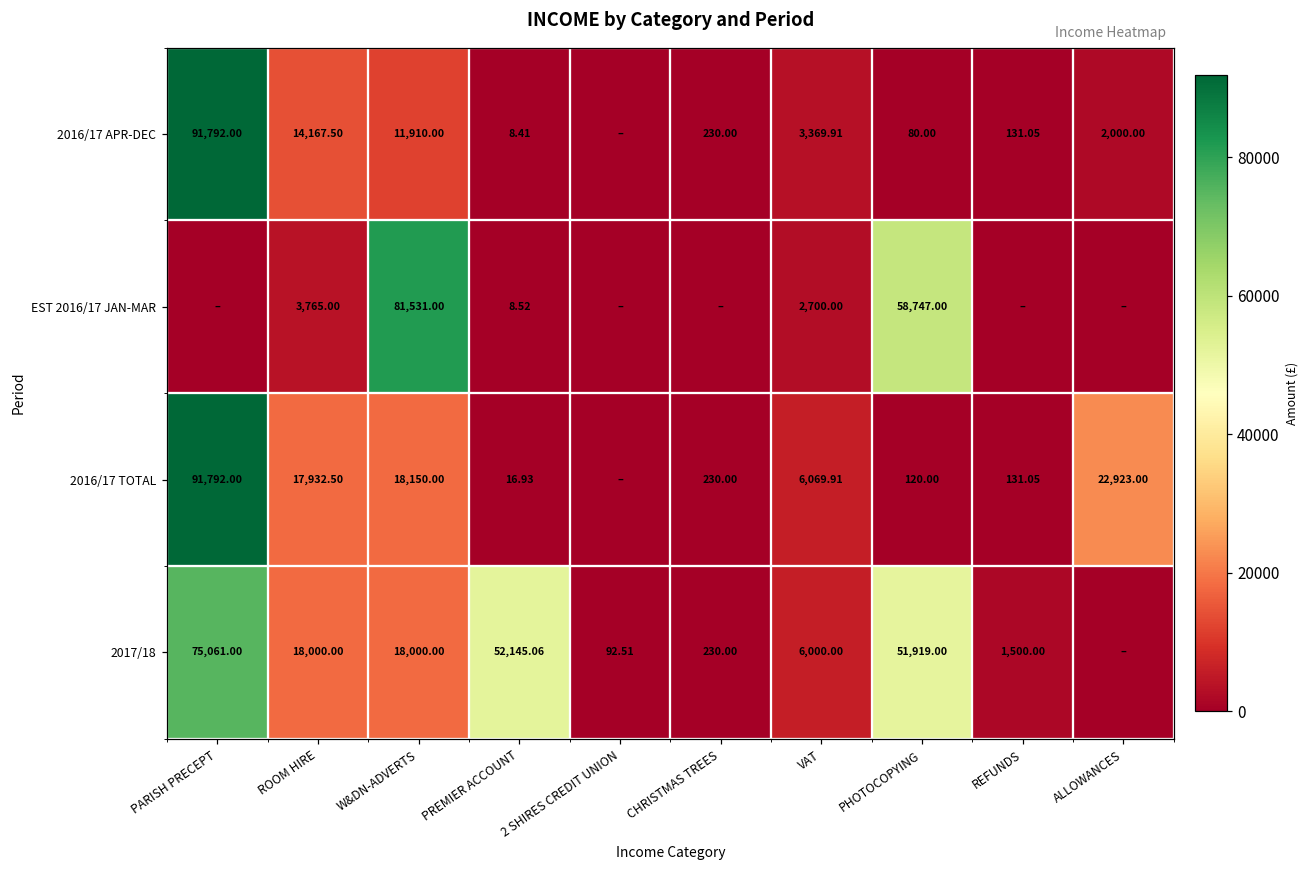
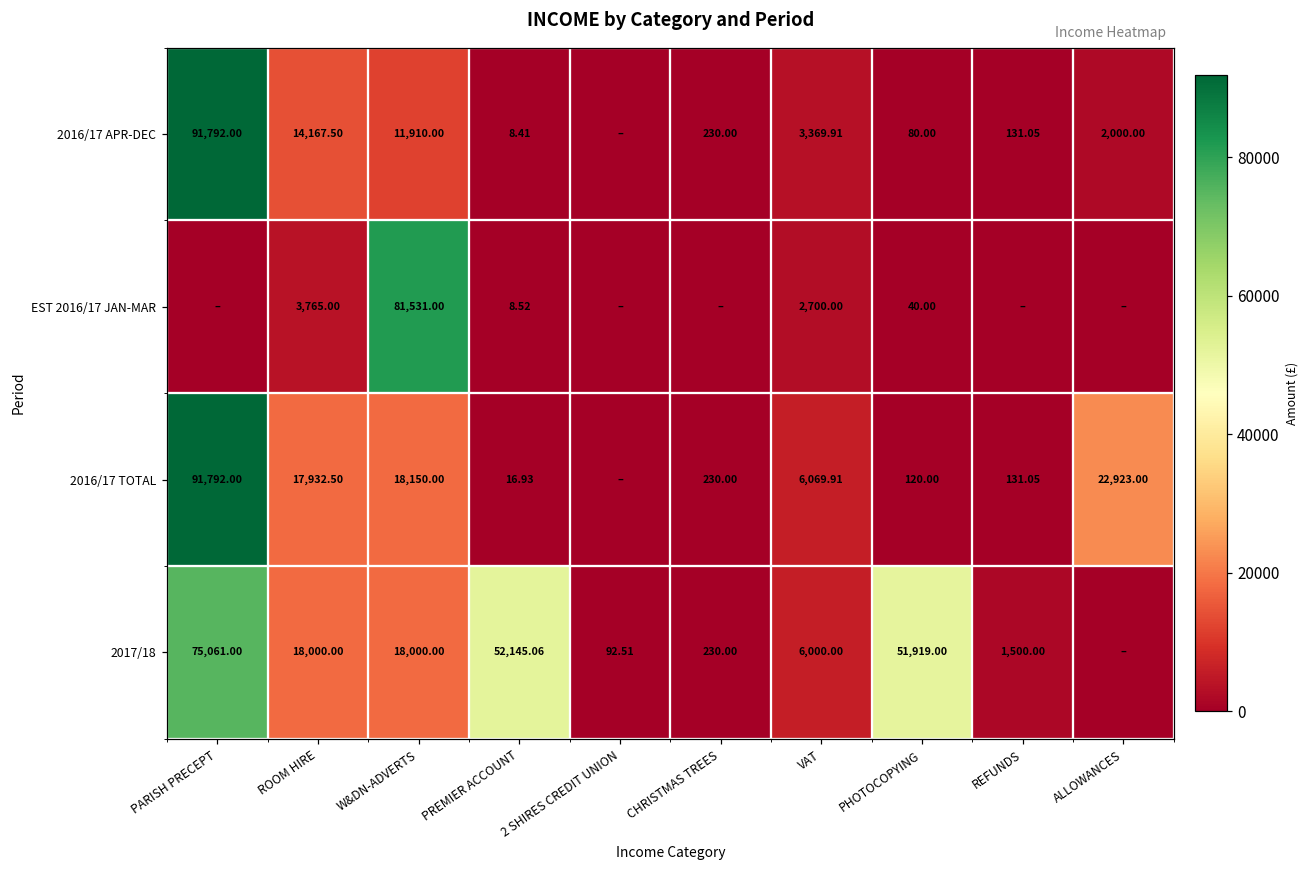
  {
    "2016/17 APR-DEC": {
      "PARISH PRECEPT": "91,792.00",
      "ROOM HIRE": "14,167.50",
      "W&DN-ADVERTS": "11,910.00",
      "PREMIER ACCOUNT": "8.41",
      "CHRISTMAS TREES": "230.00",
      "VAT": "3,369.91",
      "PHOTOCOPYING": "80.00",
      "REFUNDS": "131.05",
      "ALLOWANCES": "2,000.00"
    },
    "EST 2016/17 JAN-MAR": {
      "ROOM HIRE": "3,765.00",
      "W&DN-ADVERTS": "81,531.00",
      "PREMIER ACCOUNT": "8.52",
      "VAT": "2,700.00",
-     "PHOTOCOPYING": "58,747.00"
+     "PHOTOCOPYING": "40.00"
    },
    "2016/17 TOTAL": {
      "PARISH PRECEPT": "91,792.00",
      "ROOM HIRE": "17,932.50",
      "W&DN-ADVERTS": "18,150.00",
      "PREMIER ACCOUNT": "16.93",
      "CHRISTMAS TREES": "230.00",
      "VAT": "6,069.91",
      "PHOTOCOPYING": "120.00",
      "REFUNDS": "131.05",
      "ALLOWANCES": "22,923.00"
    },
    "2017/18": {
      "PARISH PRECEPT": "75,061.00",
      "ROOM HIRE": "18,000.00",
      "W&DN-ADVERTS": "18,000.00",
      "PREMIER ACCOUNT": "52,145.06",
      "2 SHIRES CREDIT UNION": "92.51",
      "CHRISTMAS TREES": "230.00",
      "VAT": "6,000.00",
      "PHOTOCOPYING": "51,919.00",
      "REFUNDS": "1,500.00"
    }
  }
